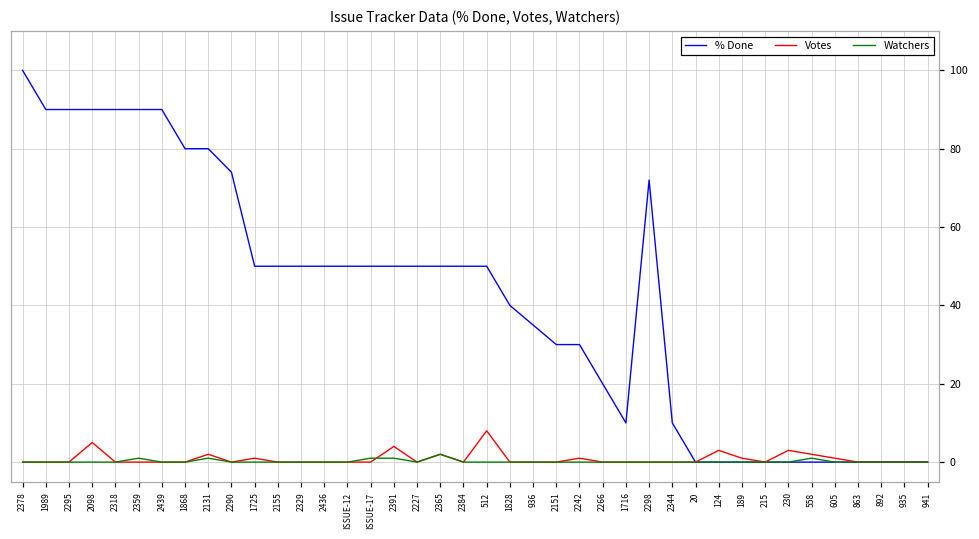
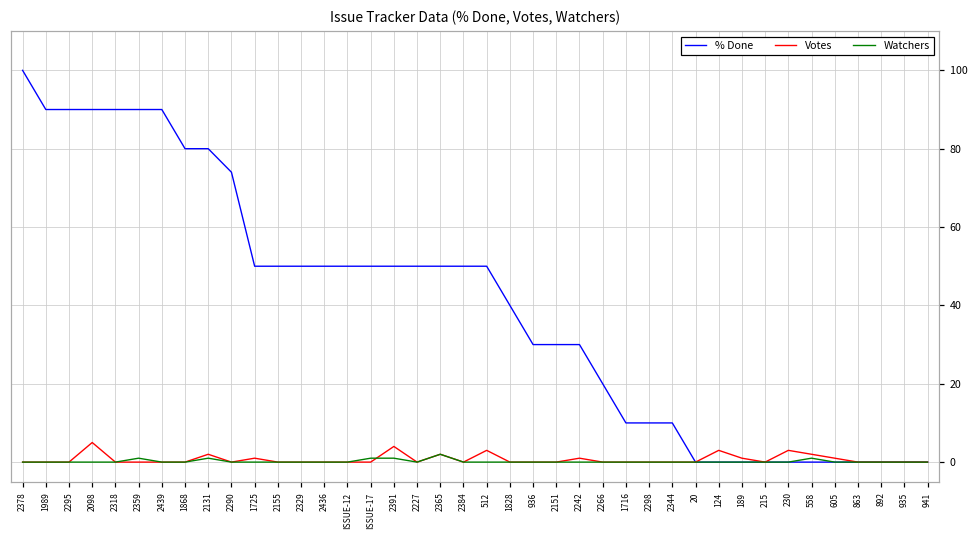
  {
    "% Done": {
      "2378": 100,
      "1989": 90,
      "2295": 90,
      "2098": 90,
      "2318": 90,
      "2359": 90,
      "2439": 90,
      "1868": 80,
      "2131": 80,
      "2290": 74,
      "1725": 50,
      "2155": 50,
      "2329": 50,
      "2436": 50,
      "ISSUE-12": 50,
      "ISSUE-17": 50,
      "2391": 50,
      "2227": 50,
      "2365": 50,
      "2384": 50,
      "512": 50,
      "1828": 40,
-     "936": 35,
+     "936": 30,
      "2151": 30,
      "2242": 30,
      "2266": 20,
      "1716": 10,
-     "2298": 72,
+     "2298": 10,
      "2344": 10,
      "558": 0
    },
    "Votes": {
      "2098": 5,
      "2359": 0,
      "2131": 2,
      "1725": 1,
      "ISSUE-17": 0,
      "2391": 4,
-     "512": 8,
+     "512": 3,
      "2242": 1,
      "124": 3,
      "189": 1,
      "230": 3,
      "558": 2,
      "605": 1
    },
    "Watchers": {
      "2098": 0,
      "2359": 1,
      "2131": 1,
      "1725": 0,
      "ISSUE-17": 1,
      "2391": 1,
      "512": 0,
      "2242": 0,
      "558": 1
    }
  }
